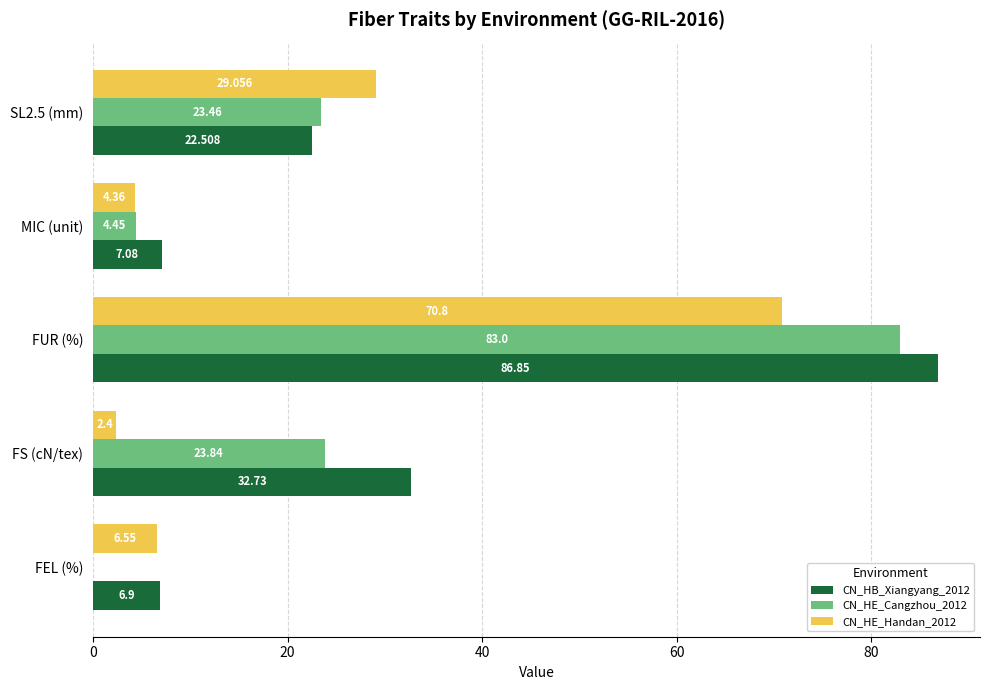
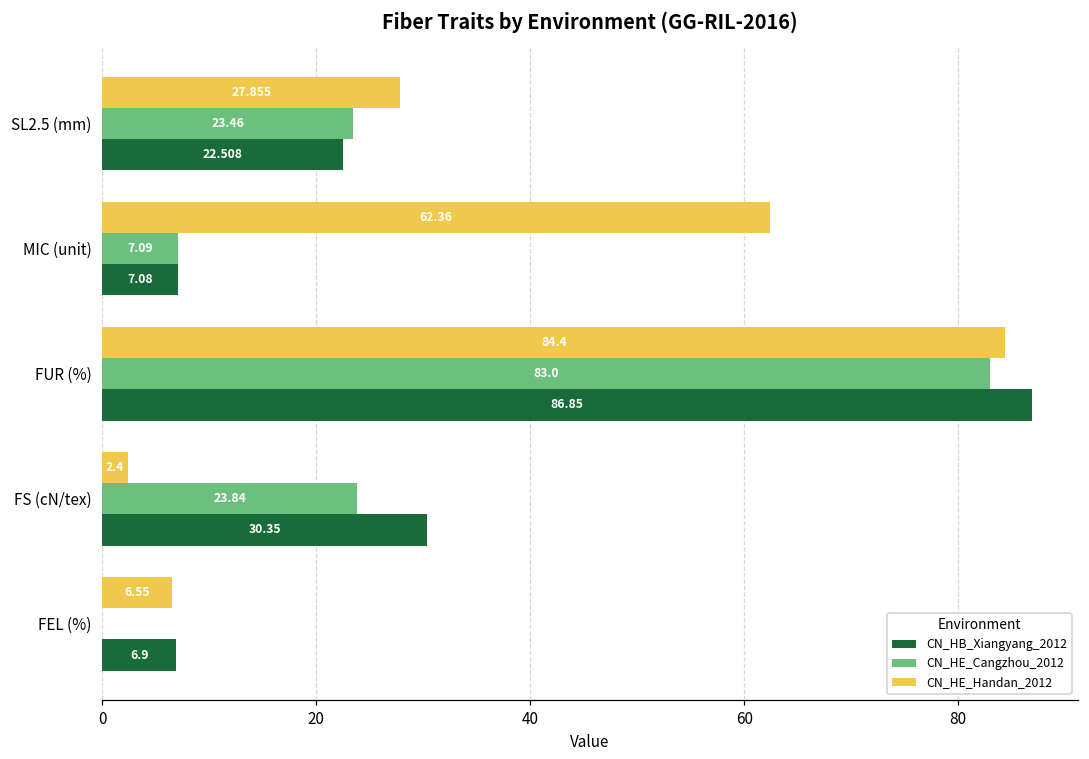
  {
    "CN_HB_Xiangyang_2012": {
      "SL2.5 (mm)": 22.508,
      "MIC (unit)": 7.08,
      "FUR (%)": 86.85,
-     "FS (cN/tex)": 32.73,
+     "FS (cN/tex)": 30.35,
      "FEL (%)": 6.9
    },
    "CN_HE_Cangzhou_2012": {
      "SL2.5 (mm)": 23.46,
-     "MIC (unit)": 4.45,
+     "MIC (unit)": 7.09,
      "FUR (%)": 83.0,
      "FS (cN/tex)": 23.84
    },
    "CN_HE_Handan_2012": {
-     "SL2.5 (mm)": 29.056,
-     "MIC (unit)": 4.36,
-     "FUR (%)": 70.8,
+     "SL2.5 (mm)": 27.855,
+     "MIC (unit)": 62.36,
+     "FUR (%)": 84.4,
      "FS (cN/tex)": 2.4,
      "FEL (%)": 6.55
    }
  }
